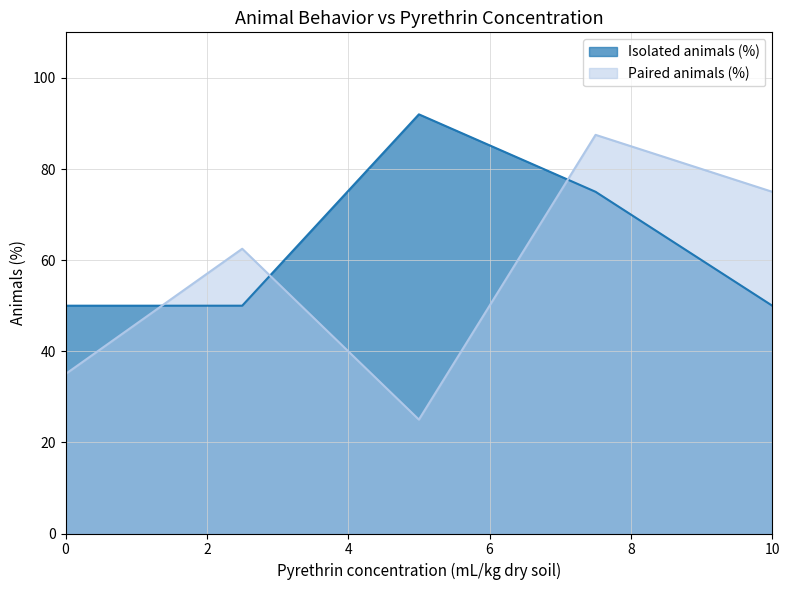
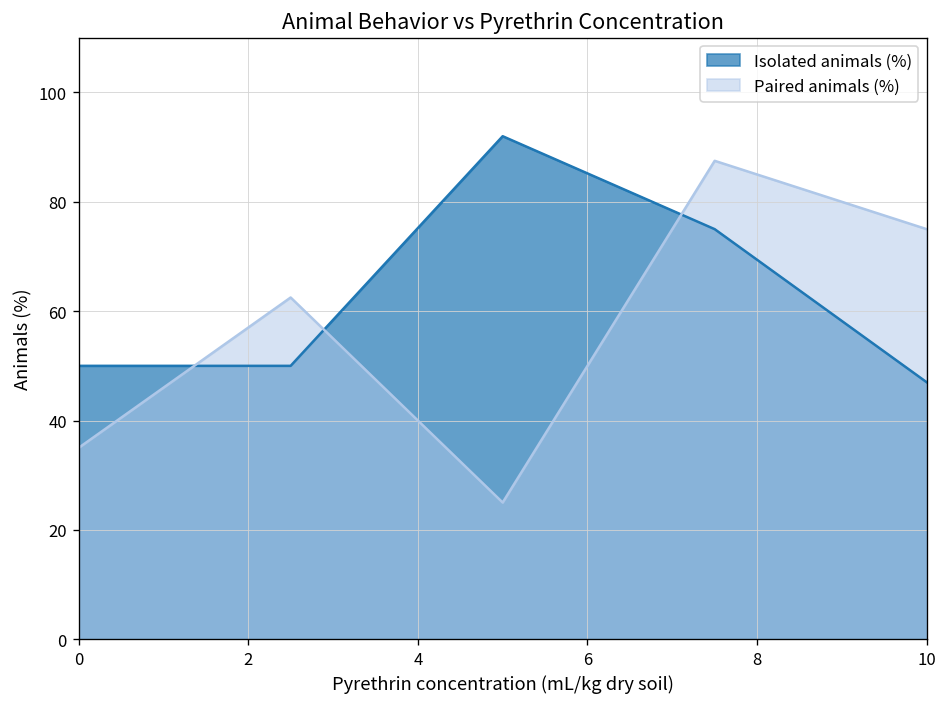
  {
    "Isolated animals (%)": {
      "0": 50,
-     "10": 50
+     "10": 47
    },
    "Paired animals (%)": {
      "0": 35,
      "10": 75
    }
  }
